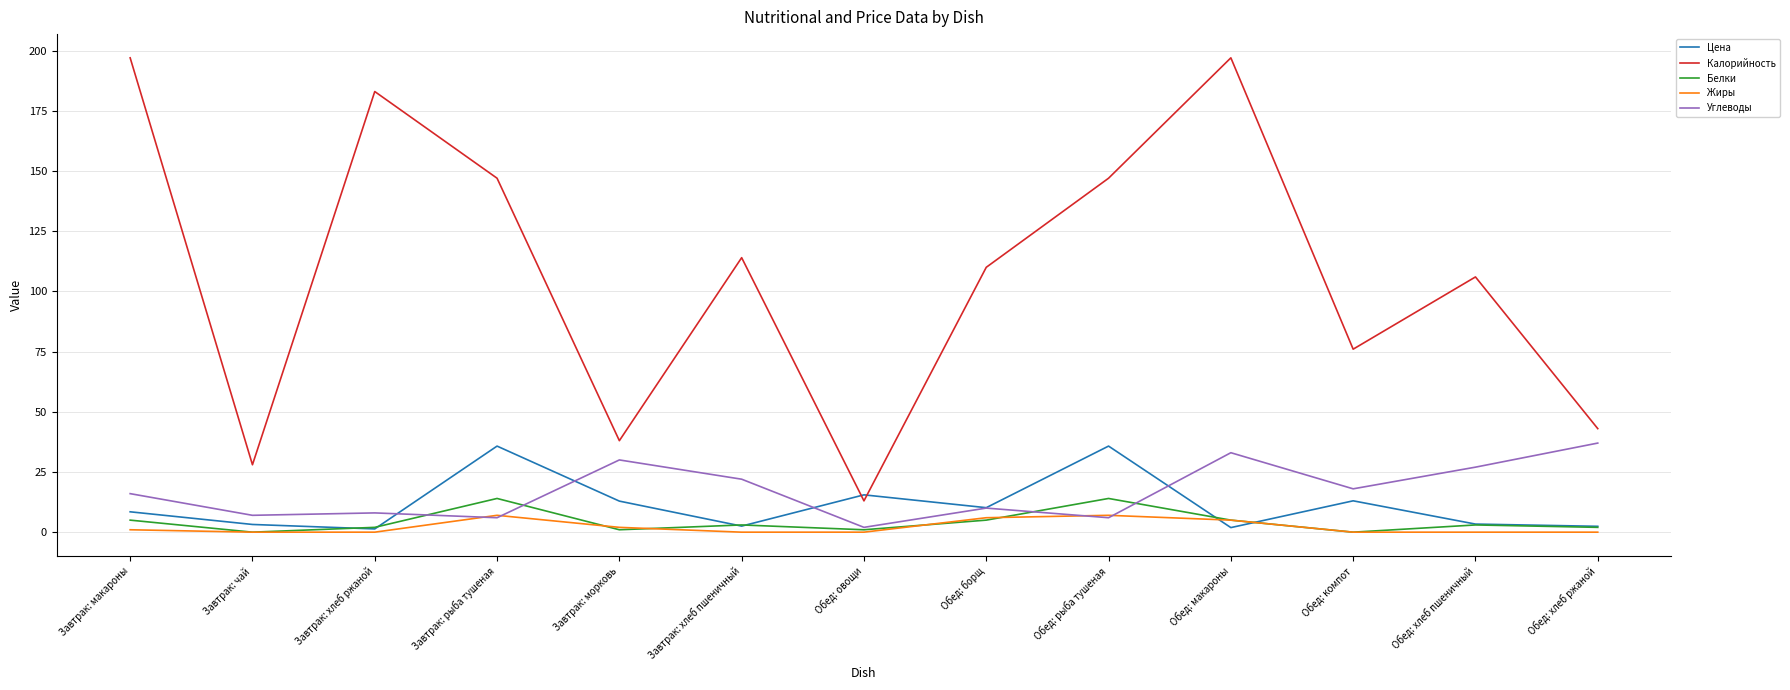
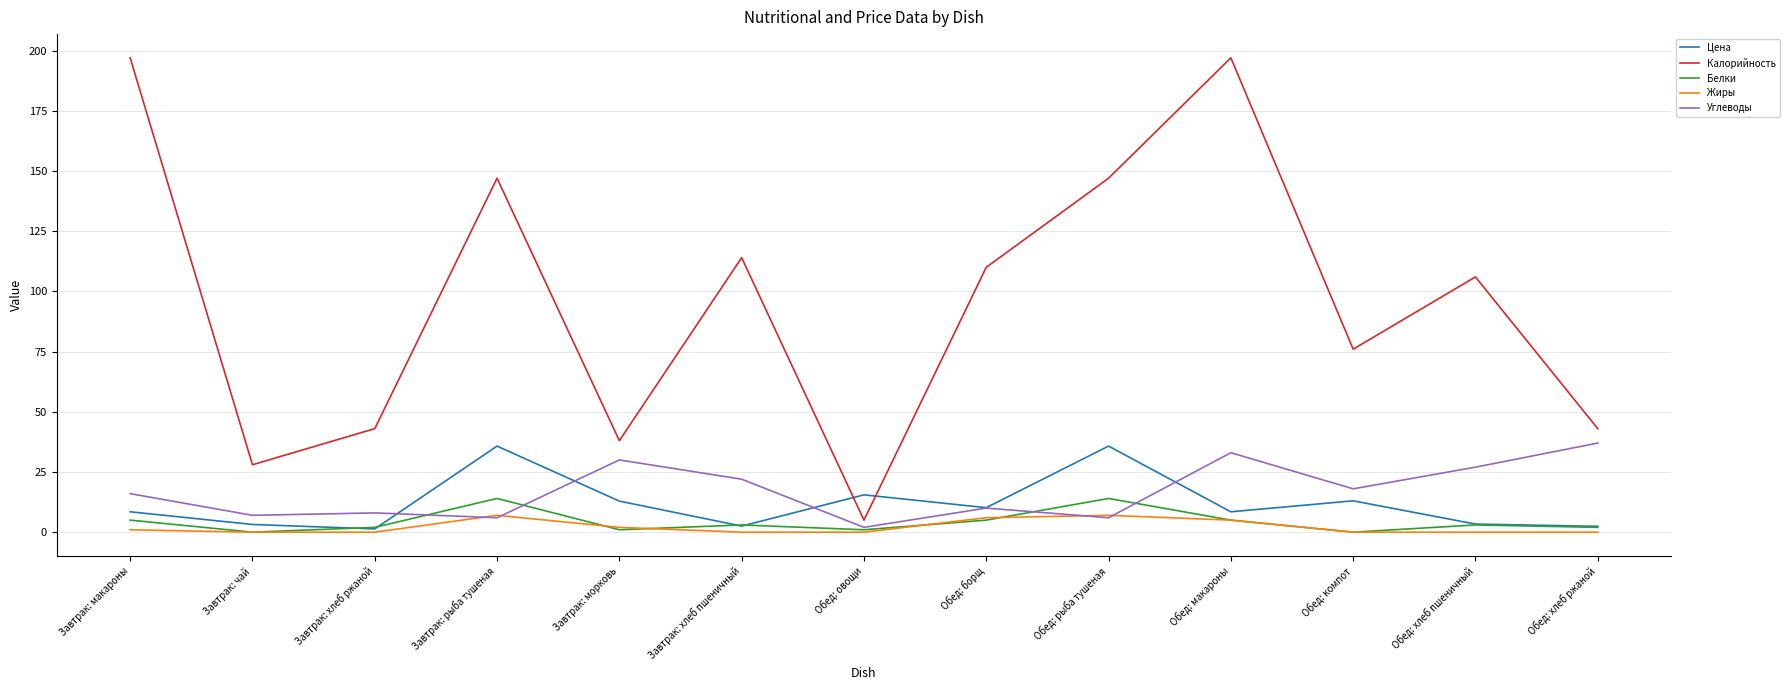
  {
    "Цена": {
      "Завтрак: макароны": 8,
      "Завтрак: чай": 3,
      "Завтрак: рыба тушеная": 36,
      "Завтрак: морковь": 13,
      "Обед: овощи": 16,
      "Обед: рыба тушеная": 36,
-     "Обед: макароны": 2,
+     "Обед: макароны": 8,
      "Обед: компот": 13
    },
    "Калорийность": {
      "Завтрак: макароны": 197,
      "Завтрак: чай": 28,
-     "Завтрак: хлеб ржаной": 183,
+     "Завтрак: хлеб ржаной": 43,
      "Завтрак: рыба тушеная": 147,
      "Завтрак: морковь": 38,
      "Завтрак: хлеб пшеничный": 114,
-     "Обед: овощи": 13,
+     "Обед: овощи": 5,
      "Обед: борщ": 110,
      "Обед: рыба тушеная": 147,
      "Обед: макароны": 197,
      "Обед: компот": 76,
      "Обед: хлеб пшеничный": 106,
      "Обед: хлеб ржаной": 43
    },
    "Белки": {
      "Завтрак: макароны": 5,
      "Завтрак: рыба тушеная": 14,
      "Обед: рыба тушеная": 14
    },
    "Жиры": {
      "Завтрак: макароны": 1,
      "Завтрак: хлеб ржаной": 0,
      "Завтрак: хлеб пшеничный": 0,
      "Обед: хлеб пшеничный": 0,
      "Обед: хлеб ржаной": 0
    },
    "Углеводы": {
      "Завтрак: макароны": 16,
      "Завтрак: чай": 7,
      "Завтрак: хлеб ржаной": 8,
      "Завтрак: морковь": 30,
      "Завтрак: хлеб пшеничный": 22,
      "Обед: макароны": 33,
      "Обед: компот": 18,
      "Обед: хлеб пшеничный": 27,
      "Обед: хлеб ржаной": 37
    }
  }
